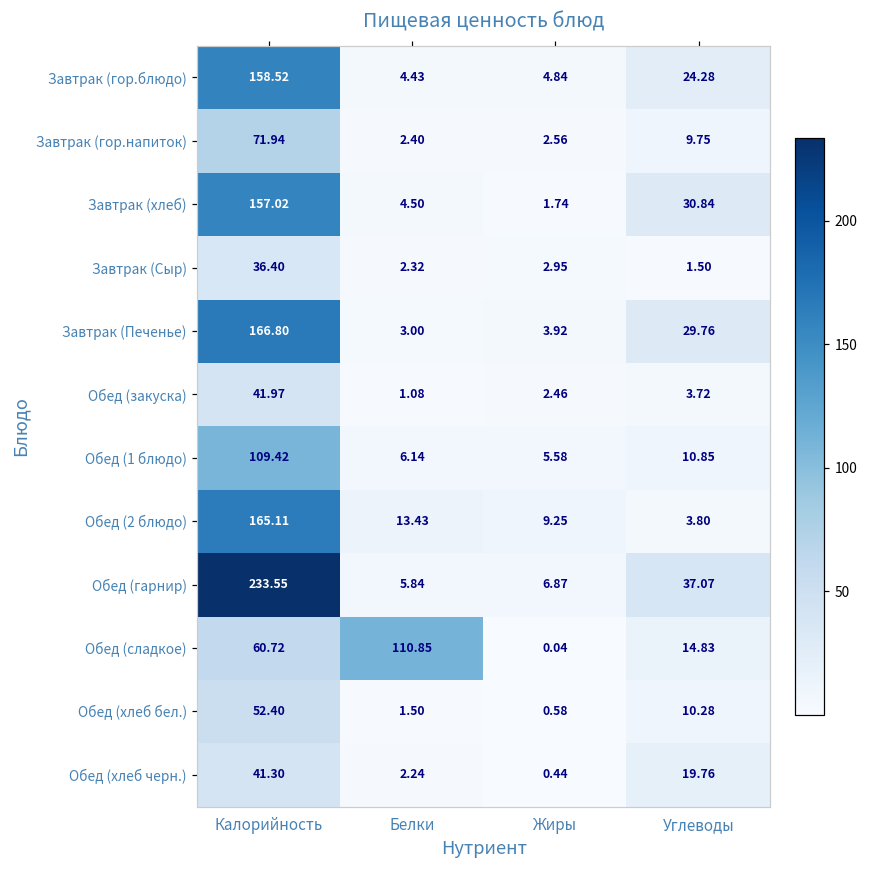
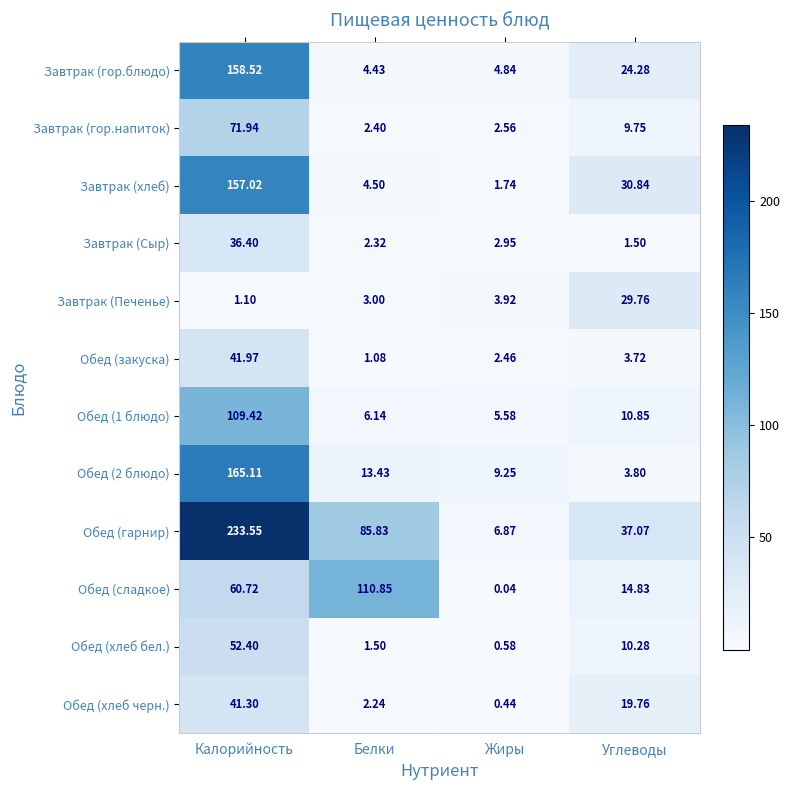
  {
    "Завтрак (гор.блюдо)": {
      "Калорийность": 158.52,
      "Белки": 4.43,
      "Жиры": 4.84,
      "Углеводы": 24.28
    },
    "Завтрак (гор.напиток)": {
      "Калорийность": 71.94,
      "Белки": 2.40,
      "Жиры": 2.56,
      "Углеводы": 9.75
    },
    "Завтрак (хлеб)": {
      "Калорийность": 157.02,
      "Белки": 4.50,
      "Жиры": 1.74,
      "Углеводы": 30.84
    },
    "Завтрак (Сыр)": {
      "Калорийность": 36.40,
      "Белки": 2.32,
      "Жиры": 2.95,
      "Углеводы": 1.50
    },
    "Завтрак (Печенье)": {
-     "Калорийность": 166.80,
+     "Калорийность": 1.10,
      "Белки": 3.00,
      "Жиры": 3.92,
      "Углеводы": 29.76
    },
    "Обед (закуска)": {
      "Калорийность": 41.97,
      "Белки": 1.08,
      "Жиры": 2.46,
      "Углеводы": 3.72
    },
    "Обед (1 блюдо)": {
      "Калорийность": 109.42,
      "Белки": 6.14,
      "Жиры": 5.58,
      "Углеводы": 10.85
    },
    "Обед (2 блюдо)": {
      "Калорийность": 165.11,
      "Белки": 13.43,
      "Жиры": 9.25,
      "Углеводы": 3.80
    },
    "Обед (гарнир)": {
      "Калорийность": 233.55,
-     "Белки": 5.84,
+     "Белки": 85.83,
      "Жиры": 6.87,
      "Углеводы": 37.07
    },
    "Обед (сладкое)": {
      "Калорийность": 60.72,
      "Белки": 110.85,
      "Жиры": 0.04,
      "Углеводы": 14.83
    },
    "Обед (хлеб бел.)": {
      "Калорийность": 52.40,
      "Белки": 1.50,
      "Жиры": 0.58,
      "Углеводы": 10.28
    },
    "Обед (хлеб черн.)": {
      "Калорийность": 41.30,
      "Белки": 2.24,
      "Жиры": 0.44,
      "Углеводы": 19.76
    }
  }
